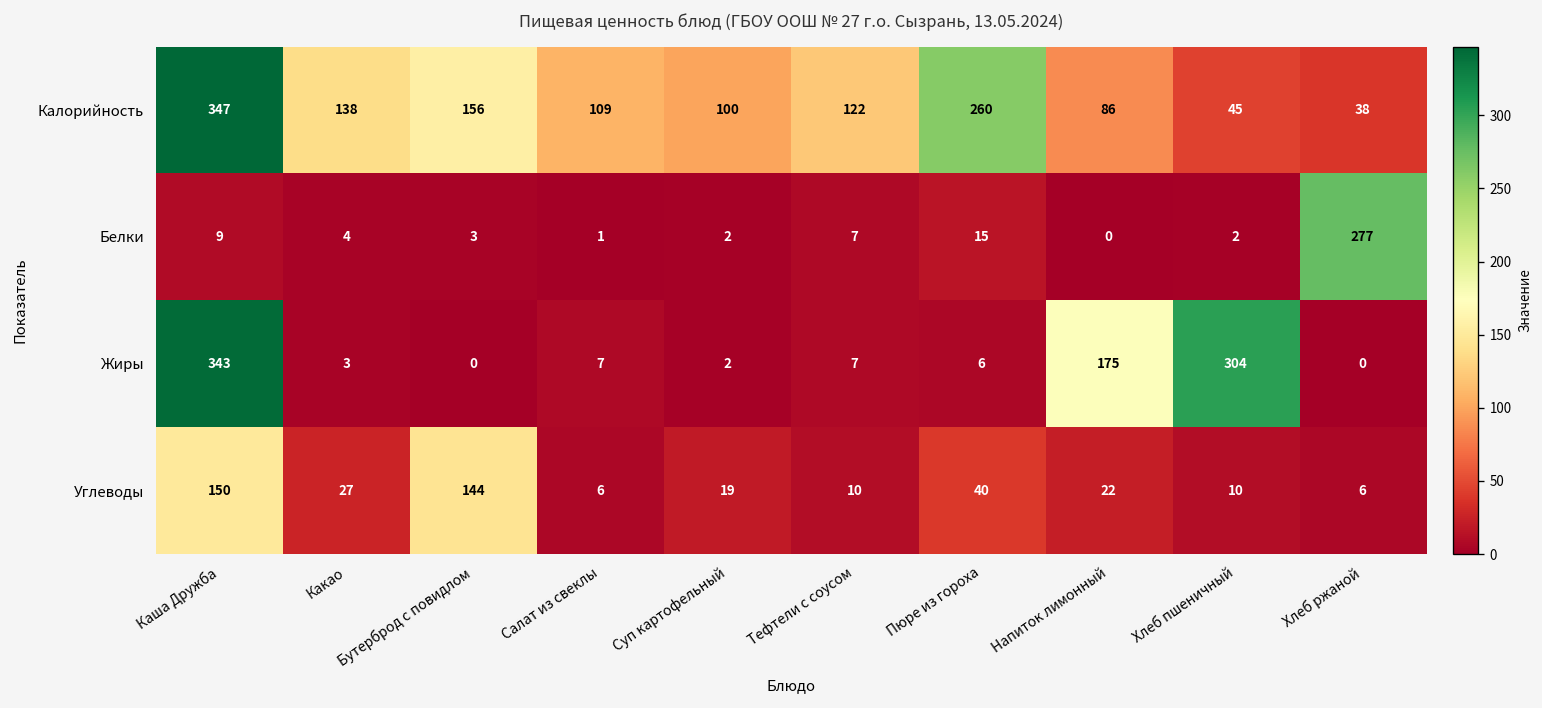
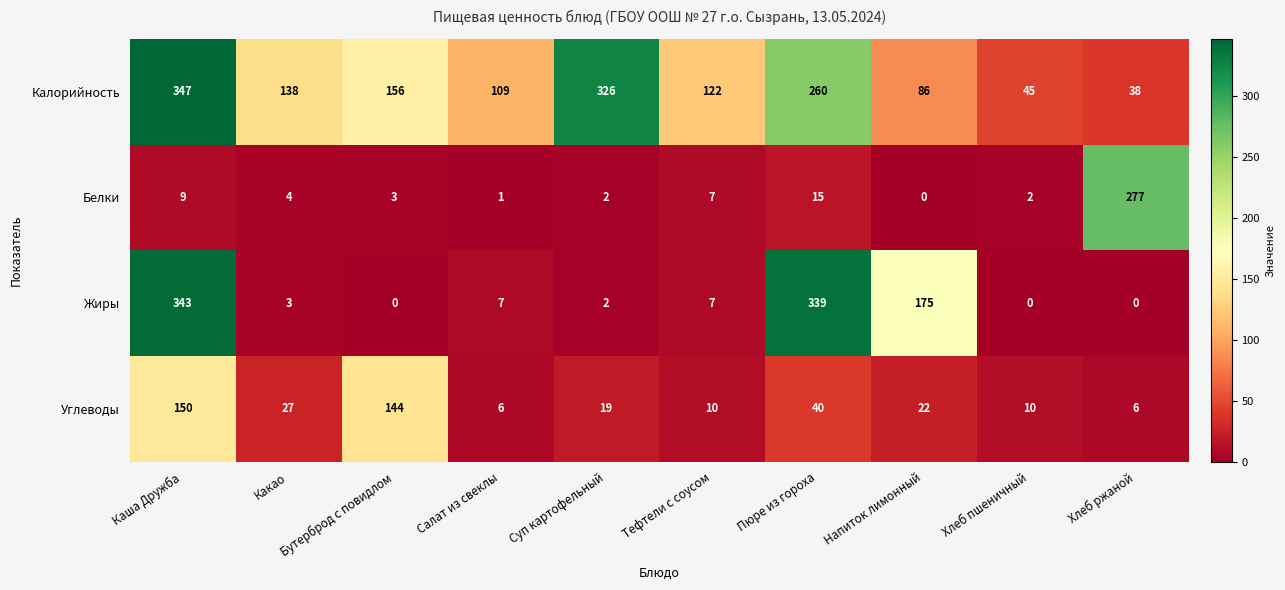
  {
    "Калорийность": {
      "Каша Дружба": 347,
      "Какао": 138,
      "Бутерброд с повидлом": 156,
      "Салат из свеклы": 109,
-     "Суп картофельный": 100,
+     "Суп картофельный": 326,
      "Тефтели с соусом": 122,
      "Пюре из гороха": 260,
      "Напиток лимонный": 86,
      "Хлеб пшеничный": 45,
      "Хлеб ржаной": 38
    },
    "Белки": {
      "Каша Дружба": 9,
      "Какао": 4,
      "Бутерброд с повидлом": 3,
      "Салат из свеклы": 1,
      "Суп картофельный": 2,
      "Тефтели с соусом": 7,
      "Пюре из гороха": 15,
      "Напиток лимонный": 0,
      "Хлеб пшеничный": 2,
      "Хлеб ржаной": 277
    },
    "Жиры": {
      "Каша Дружба": 343,
      "Какао": 3,
      "Бутерброд с повидлом": 0,
      "Салат из свеклы": 7,
      "Суп картофельный": 2,
      "Тефтели с соусом": 7,
-     "Пюре из гороха": 6,
+     "Пюре из гороха": 339,
      "Напиток лимонный": 175,
-     "Хлеб пшеничный": 304,
+     "Хлеб пшеничный": 0,
      "Хлеб ржаной": 0
    },
    "Углеводы": {
      "Каша Дружба": 150,
      "Какао": 27,
      "Бутерброд с повидлом": 144,
      "Салат из свеклы": 6,
      "Суп картофельный": 19,
      "Тефтели с соусом": 10,
      "Пюре из гороха": 40,
      "Напиток лимонный": 22,
      "Хлеб пшеничный": 10,
      "Хлеб ржаной": 6
    }
  }
